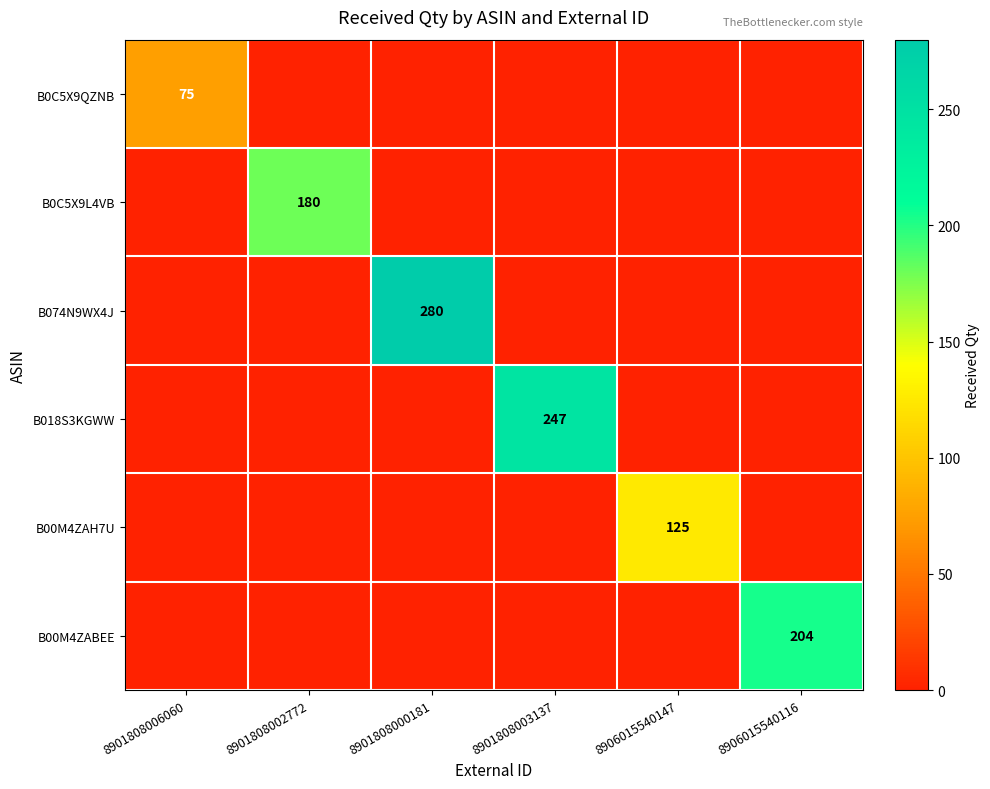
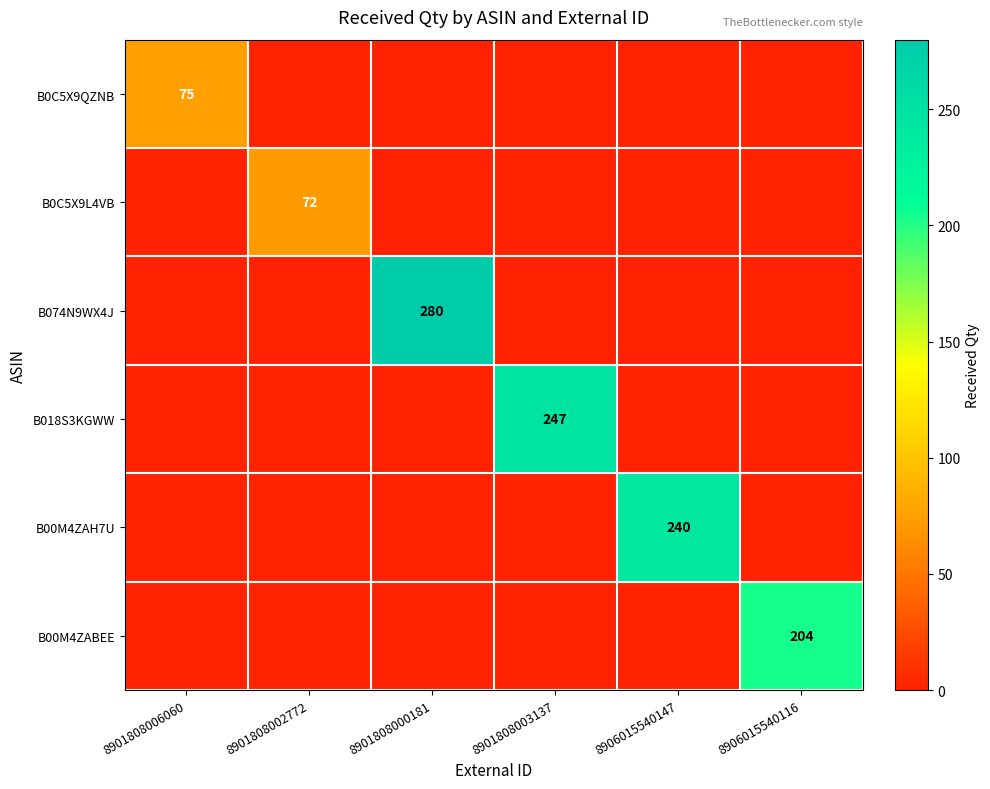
  {
    "B0C5X9QZNB": {
      "8901808006060": 75
    },
    "B0C5X9L4VB": {
-     "8901808002772": 180
+     "8901808002772": 72
    },
    "B074N9WX4J": {
      "8901808000181": 280
    },
    "B018S3KGWW": {
      "8901808003137": 247
    },
    "B00M4ZAH7U": {
-     "8906015540147": 125
+     "8906015540147": 240
    },
    "B00M4ZABEE": {
      "8906015540116": 204
    }
  }
